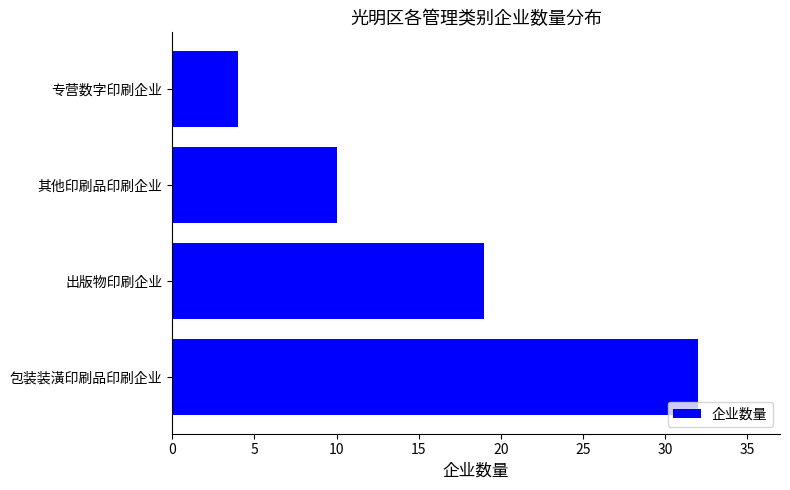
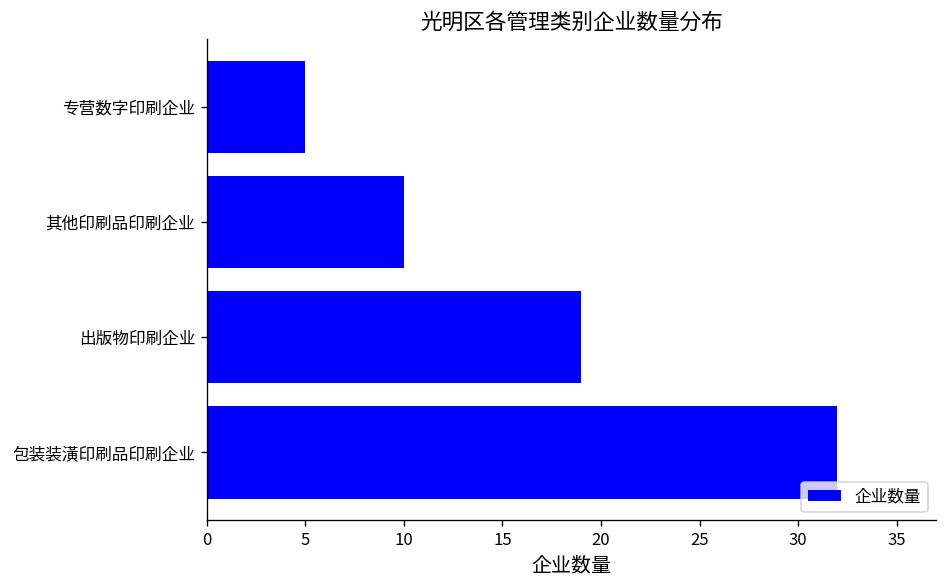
  {
-   "专营数字印刷企业": 4,
+   "专营数字印刷企业": 5,
    "其他印刷品印刷企业": 10,
    "出版物印刷企业": 19,
    "包装装潢印刷品印刷企业": 32
  }
